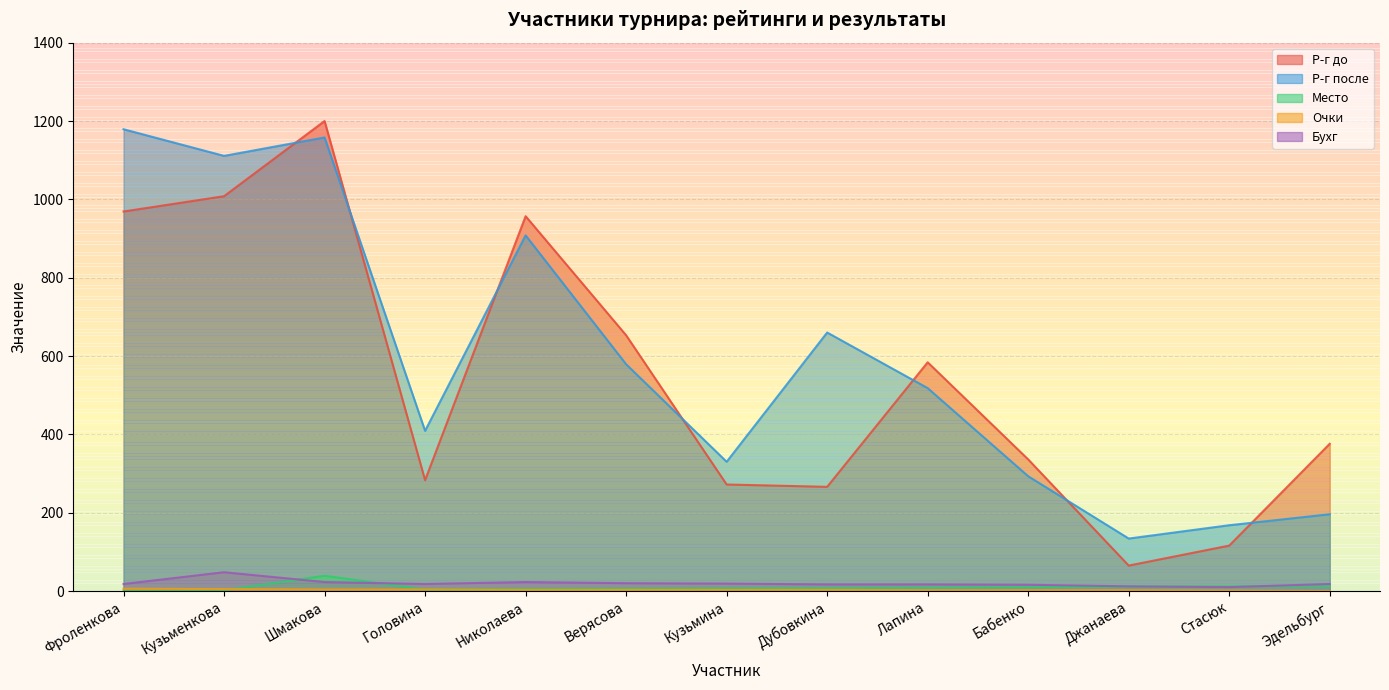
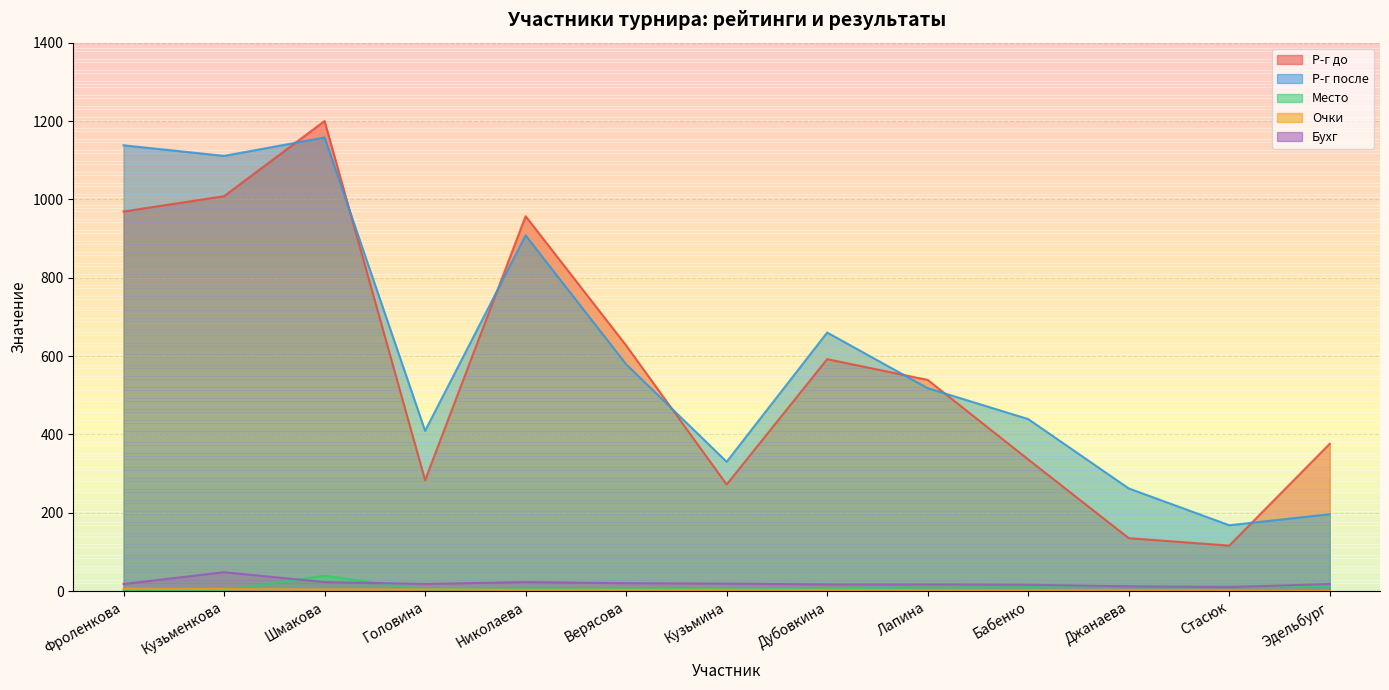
  {
    "Р-г до": {
      "Фроленкова": 970,
      "Кузьменкова": 1010,
      "Шмакова": 1200,
      "Головина": 280,
      "Николаева": 960,
-     "Верясова": 650,
+     "Верясова": 630,
      "Кузьмина": 270,
-     "Дубовкина": 270,
-     "Лапина": 580,
+     "Дубовкина": 590,
+     "Лапина": 540,
      "Бабенко": 340,
-     "Джанаева": 70,
+     "Джанаева": 140,
      "Стасюк": 120,
      "Эдельбург": 380
    },
    "Р-г после": {
-     "Фроленкова": 1180,
+     "Фроленкова": 1140,
      "Кузьменкова": 1110,
      "Шмакова": 1160,
      "Головина": 410,
      "Николаева": 910,
      "Верясова": 580,
      "Кузьмина": 330,
      "Дубовкина": 660,
      "Лапина": 520,
-     "Бабенко": 290,
-     "Джанаева": 130,
+     "Бабенко": 440,
+     "Джанаева": 260,
      "Стасюк": 170,
      "Эдельбург": 200
    },
    "Место": {
      "Шмакова": 40,
      "Лапина": 10
    },
    "Очки": {
      "Шмакова": 0,
      "Лапина": 0,
      "Бабенко": 0,
      "Джанаева": 0,
      "Стасюк": 0,
      "Эдельбург": 0
    },
    "Бухг": {
      "Фроленкова": 20,
      "Кузьменкова": 50,
      "Шмакова": 20,
      "Головина": 20,
      "Николаева": 20,
      "Верясова": 20,
      "Кузьмина": 20,
      "Дубовкина": 20,
      "Лапина": 20
    }
  }
